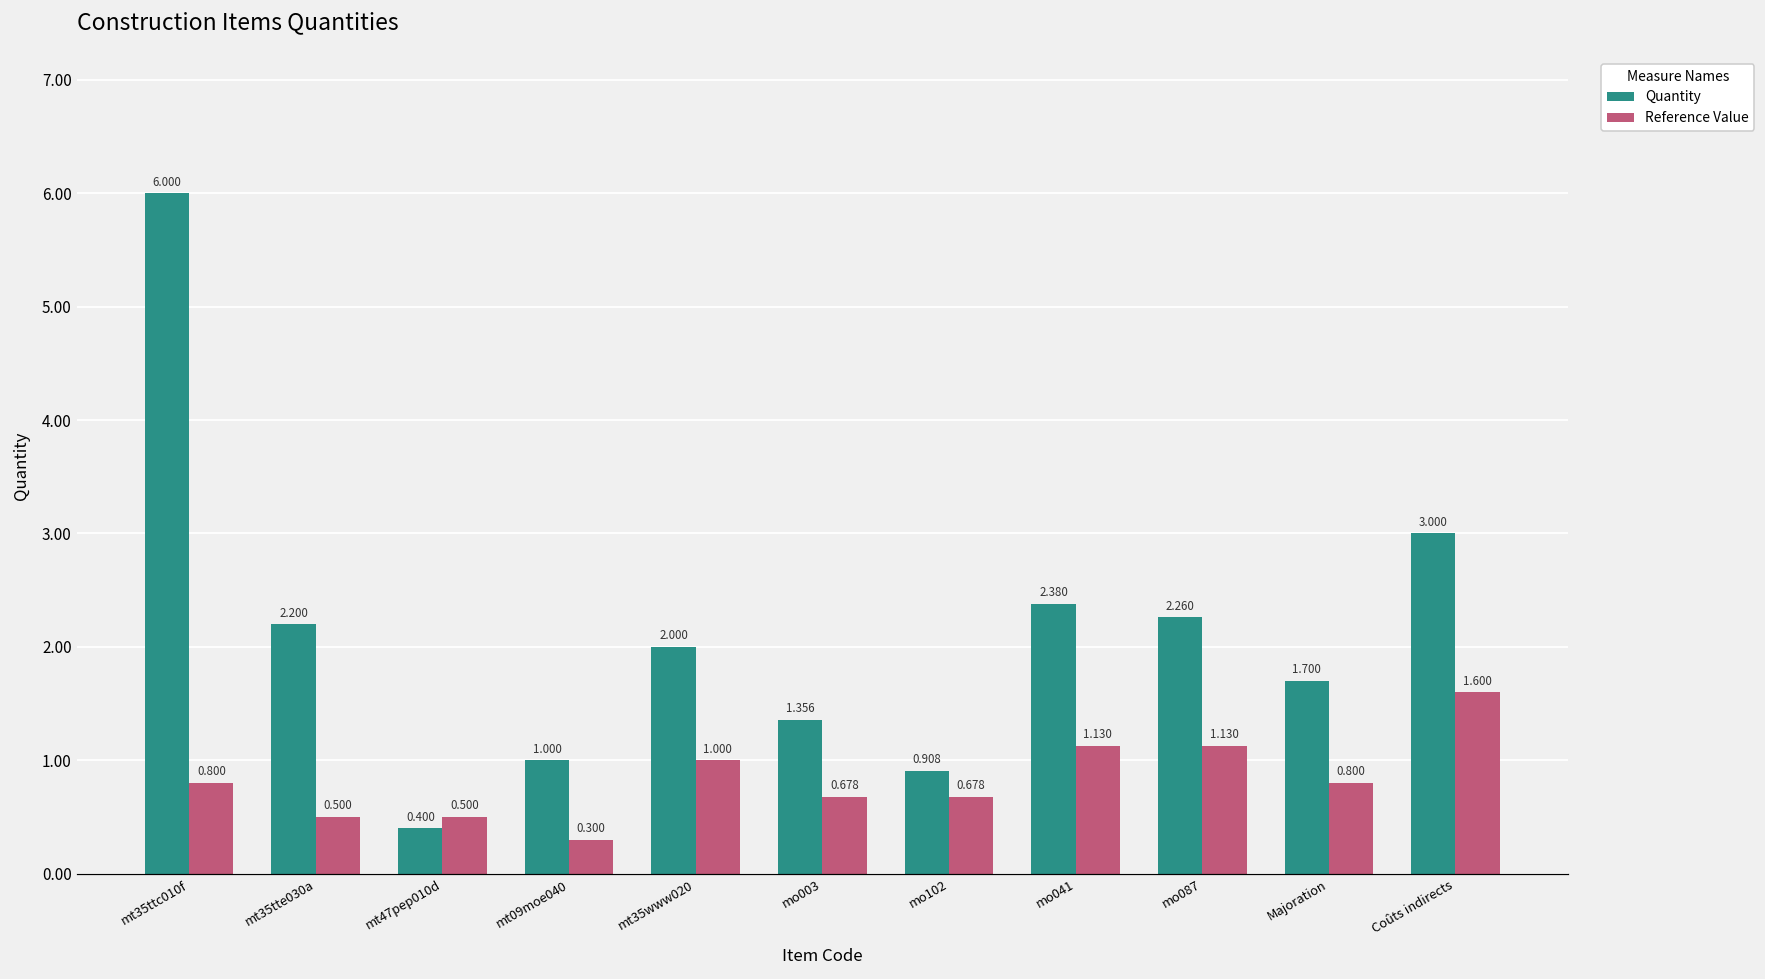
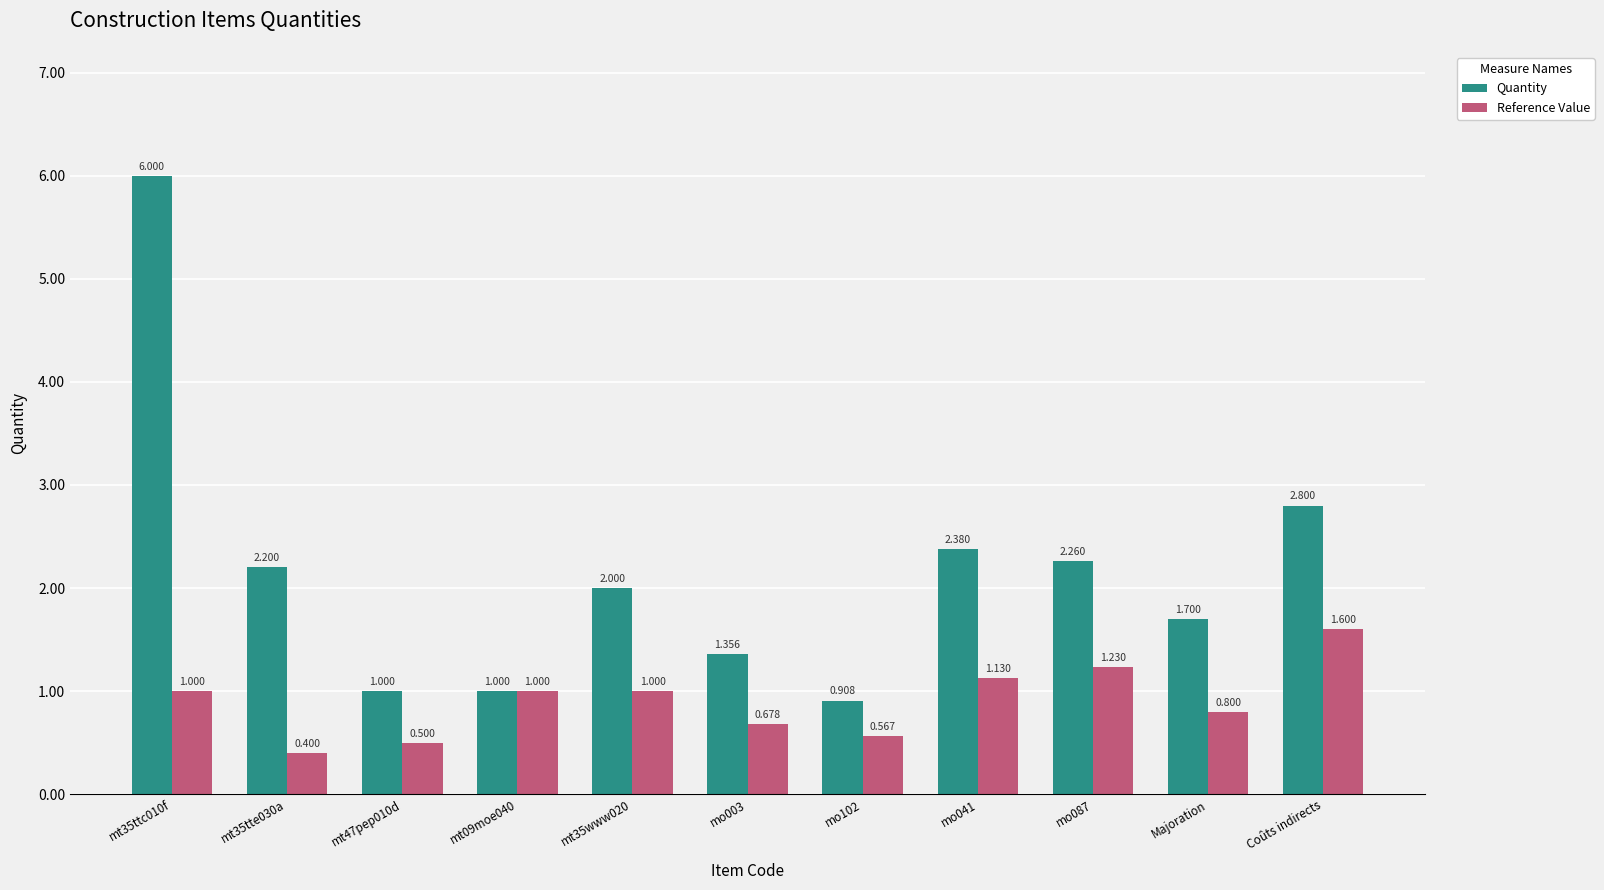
  {
    "Quantity": {
      "mt35ttc010f": 6.000,
      "mt35tte030a": 2.200,
-     "mt47pep010d": 0.400,
+     "mt47pep010d": 1.000,
      "mt09moe040": 1.000,
      "mt35www020": 2.000,
      "mo003": 1.356,
      "mo102": 0.908,
      "mo041": 2.380,
      "mo087": 2.260,
      "Majoration": 1.700,
-     "Coûts indirects": 3.000
+     "Coûts indirects": 2.800
    },
    "Reference Value": {
-     "mt35ttc010f": 0.800,
-     "mt35tte030a": 0.500,
+     "mt35ttc010f": 1.000,
+     "mt35tte030a": 0.400,
      "mt47pep010d": 0.500,
-     "mt09moe040": 0.300,
+     "mt09moe040": 1.000,
      "mt35www020": 1.000,
      "mo003": 0.678,
-     "mo102": 0.678,
+     "mo102": 0.567,
      "mo041": 1.130,
-     "mo087": 1.130,
+     "mo087": 1.230,
      "Majoration": 0.800,
      "Coûts indirects": 1.600
    }
  }
